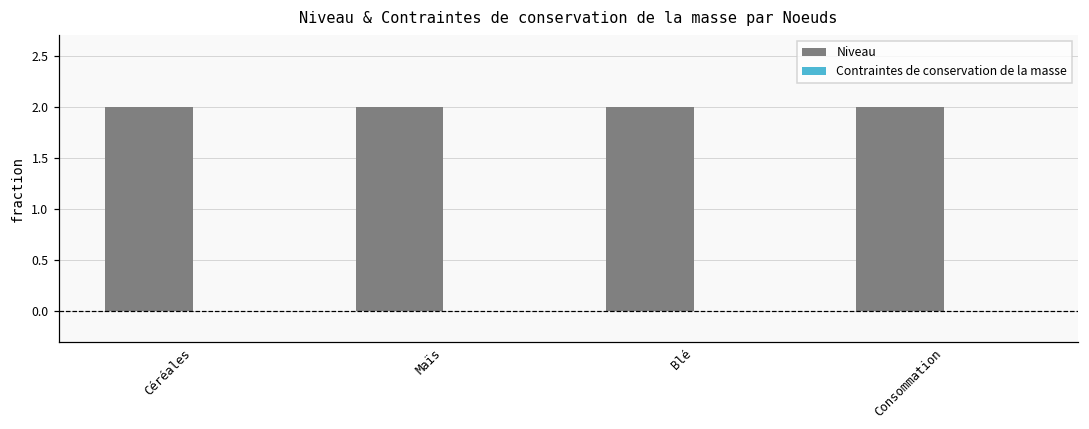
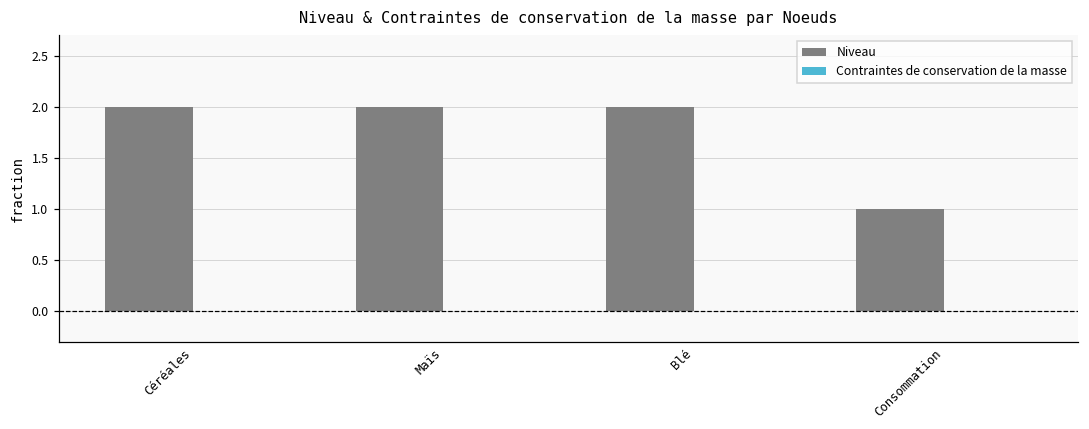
  {
    "Niveau": {
      "Céréales": 2,
      "Maïs": 2,
      "Blé": 2,
-     "Consommation": 2
+     "Consommation": 1
    },
    "Contraintes de conservation de la masse": {
      "Céréales": 0,
      "Maïs": 0,
      "Blé": 0,
      "Consommation": 0
    }
  }
